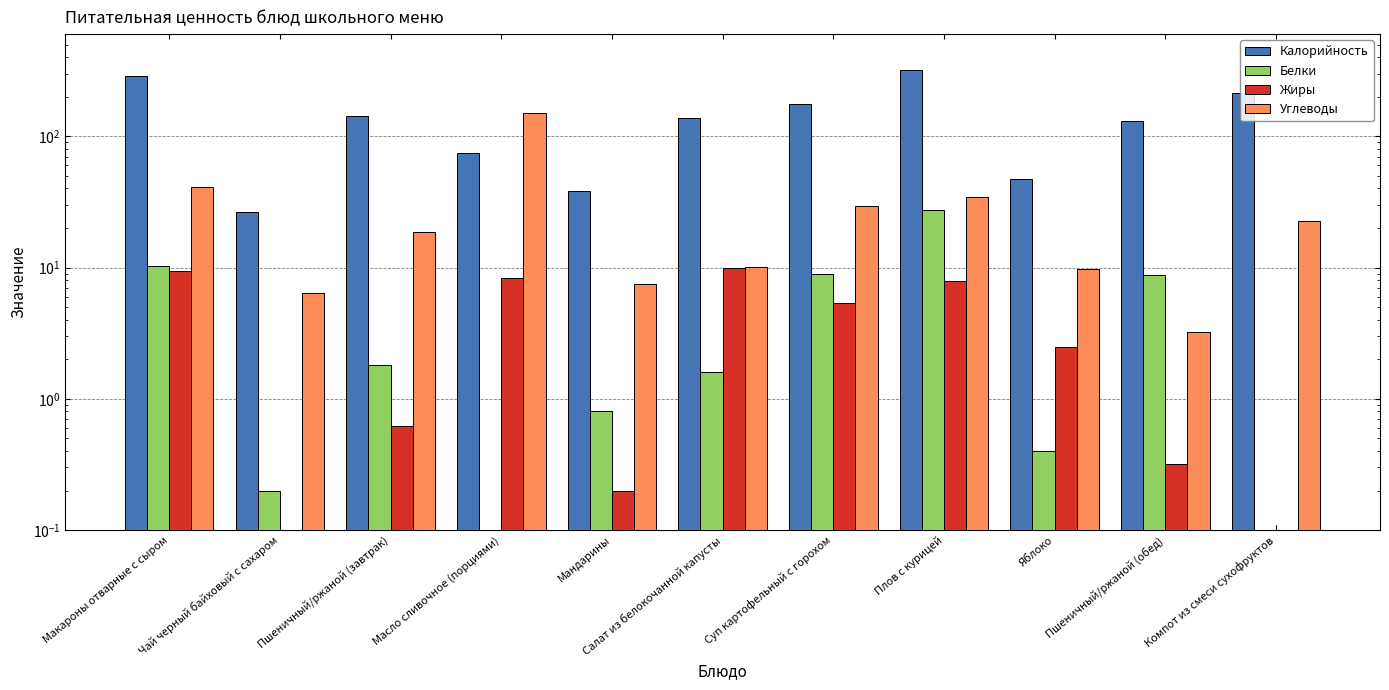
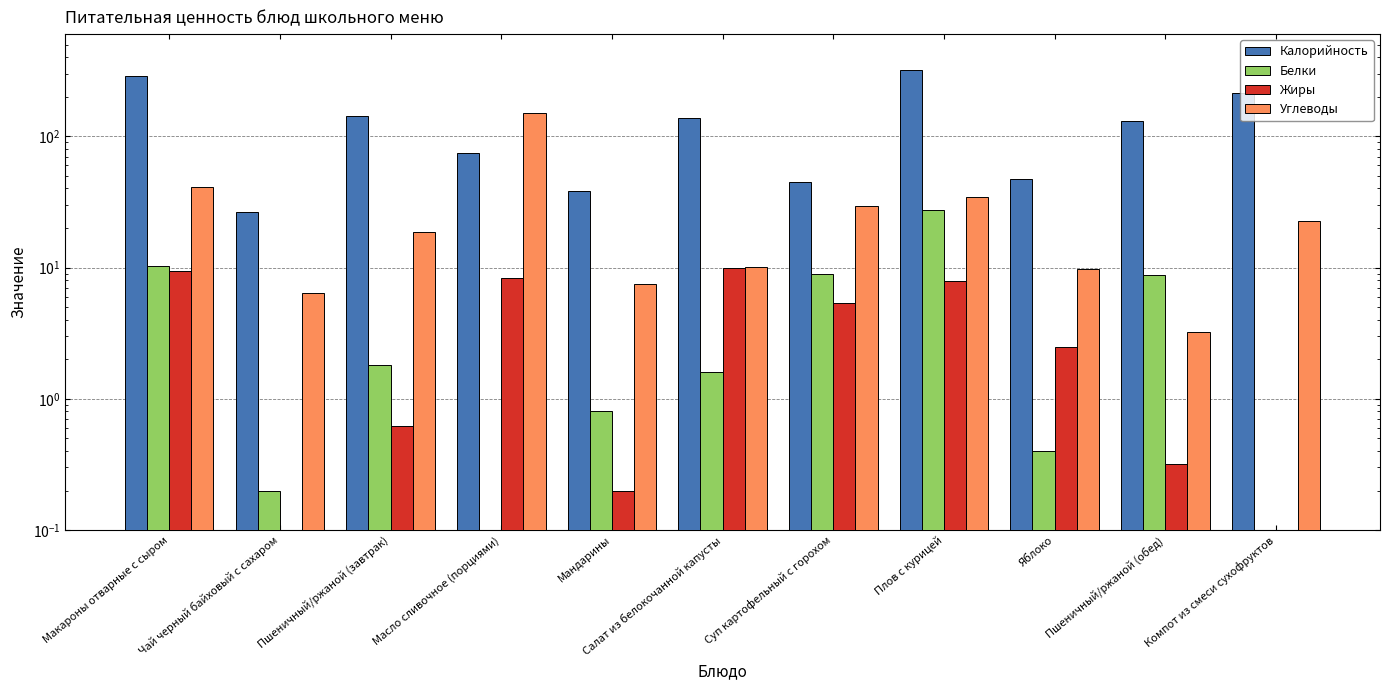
  {
    "Калорийность": {
      "Макароны отварные с сыром": 290,
      "Чай черный байховый с сахаром": 26,
      "Пшеничный/ржаной (завтрак)": 140,
      "Масло сливочное (порциями)": 70,
      "Мандарины": 38,
      "Салат из белокочанной капусты": 140,
-     "Суп картофельный с горохом": 180,
+     "Суп картофельный с горохом": 45,
      "Плов с курицей": 320,
      "Яблоко": 47,
      "Пшеничный/ржаной (обед)": 130
    },
    "Белки": {
      "Макароны отварные с сыром": 10,
      "Чай черный байховый с сахаром": 0.20,
      "Пшеничный/ржаной (завтрак)": 1.8,
      "Масло сливочное (порциями)": 0.10,
      "Мандарины": 0.8,
      "Салат из белокочанной капусты": 1.6,
      "Суп картофельный с горохом": 9,
      "Плов с курицей": 27,
      "Яблоко": 0.40,
      "Пшеничный/ржаной (обед)": 9
    },
    "Жиры": {
      "Макароны отварные с сыром": 9,
      "Пшеничный/ржаной (завтрак)": 0.6,
      "Масло сливочное (порциями)": 8,
      "Мандарины": 0.20,
      "Салат из белокочанной капусты": 10,
      "Суп картофельный с горохом": 5.4,
      "Плов с курицей": 8,
      "Яблоко": 2.5,
      "Пшеничный/ржаной (обед)": 0.32
    },
    "Углеводы": {
      "Макароны отварные с сыром": 41,
      "Чай черный байховый с сахаром": 6,
      "Пшеничный/ржаной (завтрак)": 19,
      "Масло сливочное (порциями)": 150,
      "Мандарины": 8,
      "Салат из белокочанной капусты": 10,
      "Суп картофельный с горохом": 30,
      "Плов с курицей": 35,
      "Яблоко": 10,
      "Пшеничный/ржаной (обед)": 3.2,
      "Компот из смеси сухофруктов": 23
    }
  }
